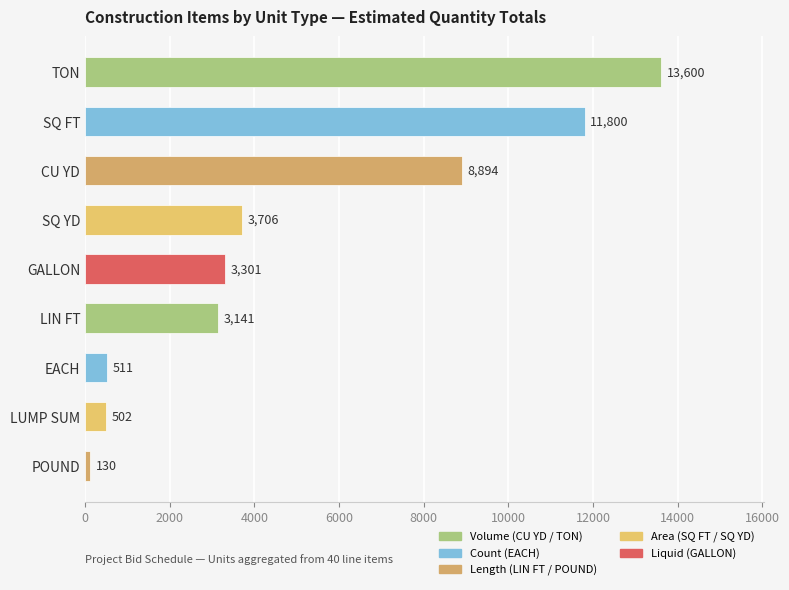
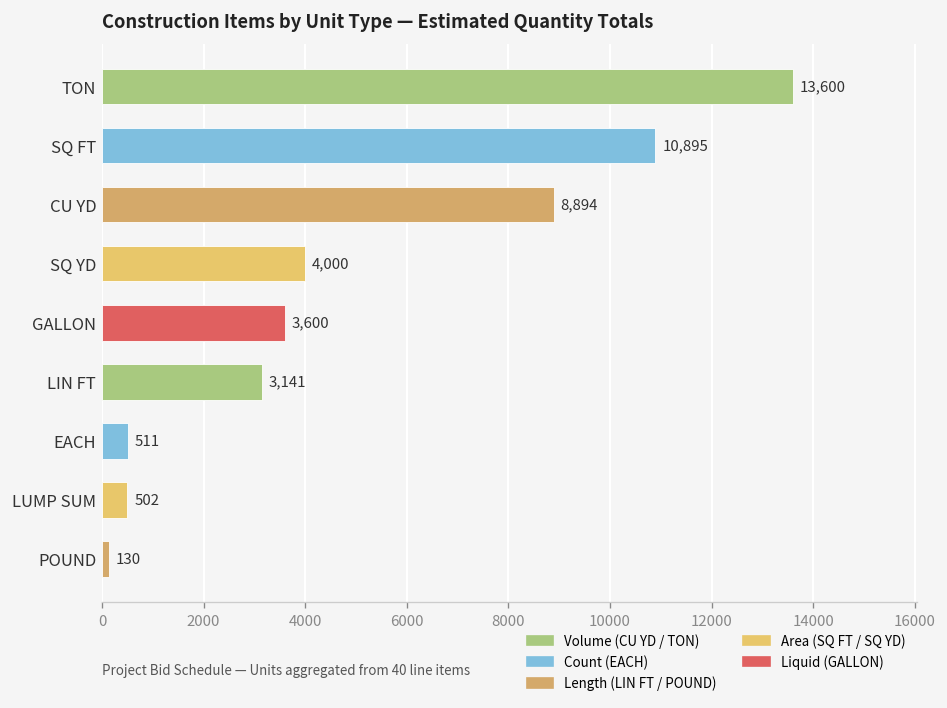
  {
    "TON": "13,600",
-   "SQ FT": "11,800",
+   "SQ FT": "10,895",
    "CU YD": "8,894",
-   "SQ YD": "3,706",
-   "GALLON": "3,301",
+   "SQ YD": "4,000",
+   "GALLON": "3,600",
    "LIN FT": "3,141",
    "EACH": "511",
    "LUMP SUM": "502",
    "POUND": "130"
  }
